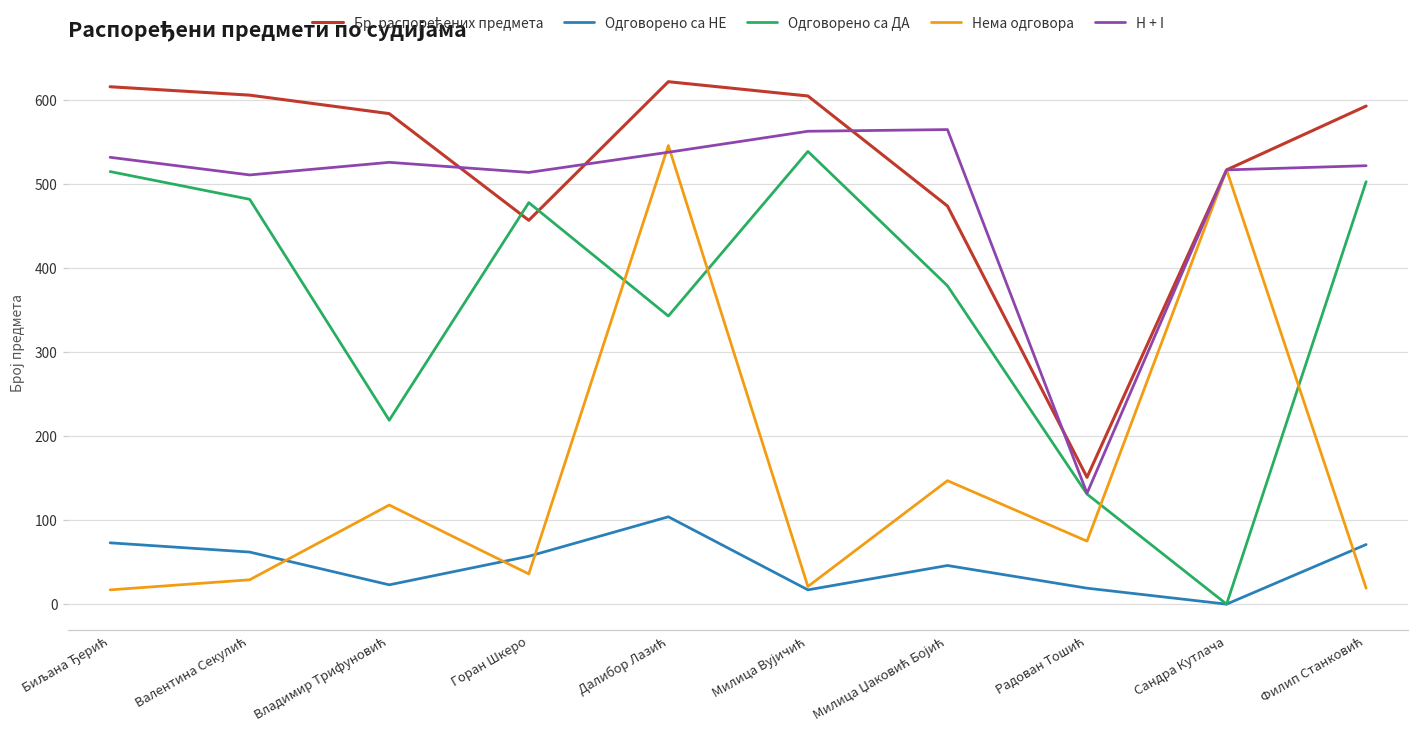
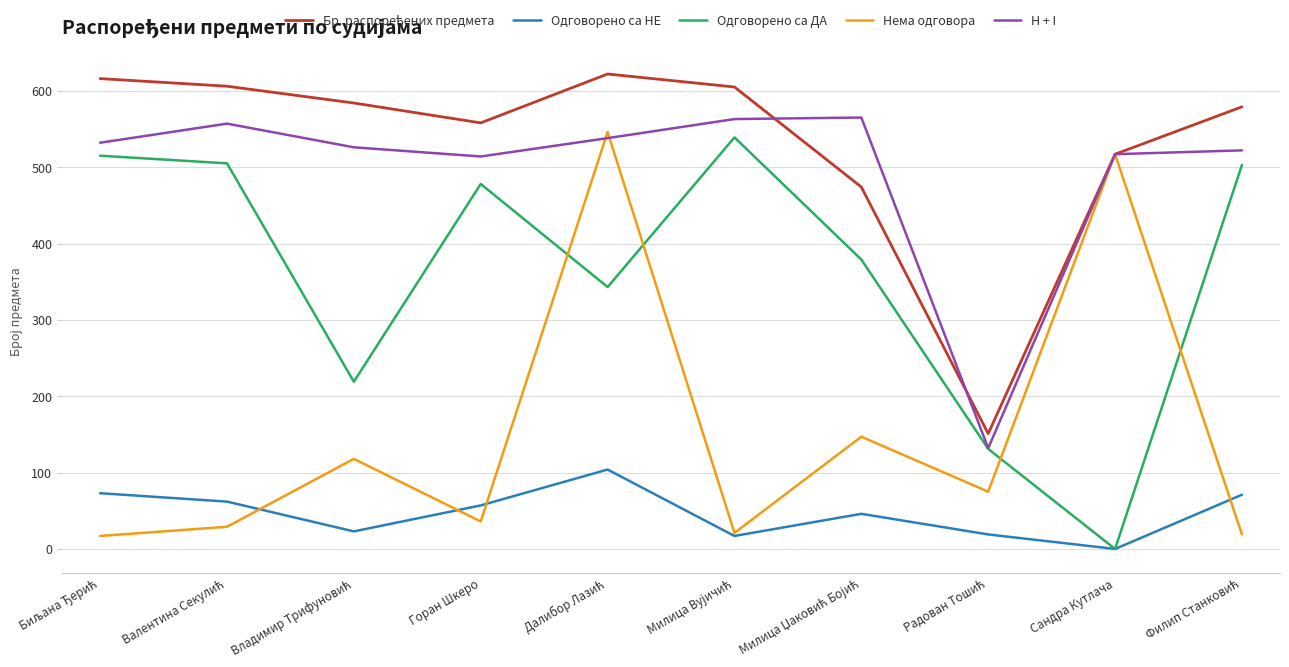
  {
    "Бр. распоређених предмета": {
      "Биљана Ђерић": 620,
      "Валентина Секулић": 610,
      "Владимир Трифуновић": 580,
-     "Горан Шкеро": 460,
+     "Горан Шкеро": 560,
      "Далибор Лазић": 620,
      "Милица Вујичић": 610,
      "Милица Џаковић Бојић": 470,
      "Радован Тошић": 150,
-     "Филип Станковић": 590
+     "Филип Станковић": 580
    },
    "Одговорено са НЕ": {
      "Биљана Ђерић": 70,
      "Валентина Секулић": 60,
      "Владимир Трифуновић": 20,
      "Горан Шкеро": 60,
      "Далибор Лазић": 100,
      "Милица Вујичић": 20,
      "Милица Џаковић Бојић": 50,
      "Радован Тошић": 20,
      "Филип Станковић": 70
    },
    "Одговорено са ДА": {
      "Биљана Ђерић": 520,
-     "Валентина Секулић": 480,
+     "Валентина Секулић": 510,
      "Владимир Трифуновић": 220,
      "Горан Шкеро": 480,
      "Далибор Лазић": 340,
      "Милица Вујичић": 540,
      "Милица Џаковић Бојић": 380,
      "Филип Станковић": 500
    },
    "Нема одговора": {
      "Биљана Ђерић": 20,
      "Валентина Секулић": 30,
      "Владимир Трифуновић": 120,
      "Горан Шкеро": 40,
      "Далибор Лазић": 550,
      "Милица Вујичић": 20,
      "Милица Џаковић Бојић": 150,
      "Радован Тошић": 80,
      "Филип Станковић": 20
    },
    "H + I": {
      "Биљана Ђерић": 530,
-     "Валентина Секулић": 510,
+     "Валентина Секулић": 560,
      "Владимир Трифуновић": 530,
      "Горан Шкеро": 510,
      "Далибор Лазић": 540,
      "Милица Вујичић": 560,
      "Милица Џаковић Бојић": 570,
      "Филип Станковић": 520
    }
  }
